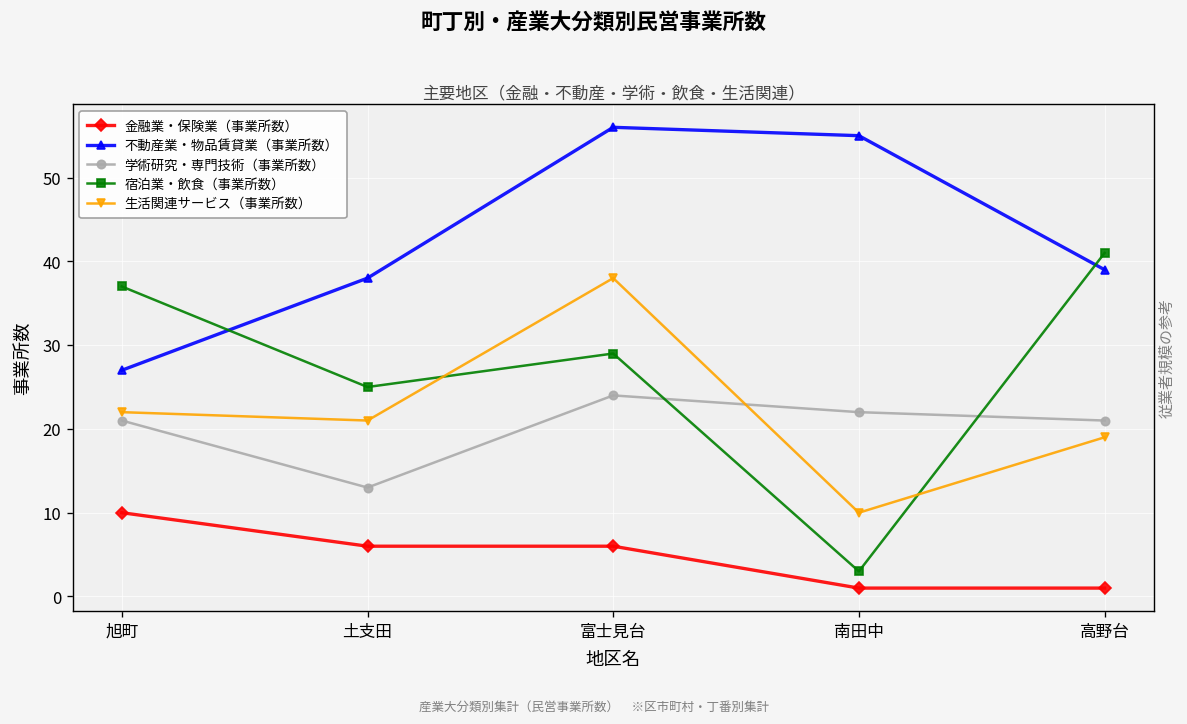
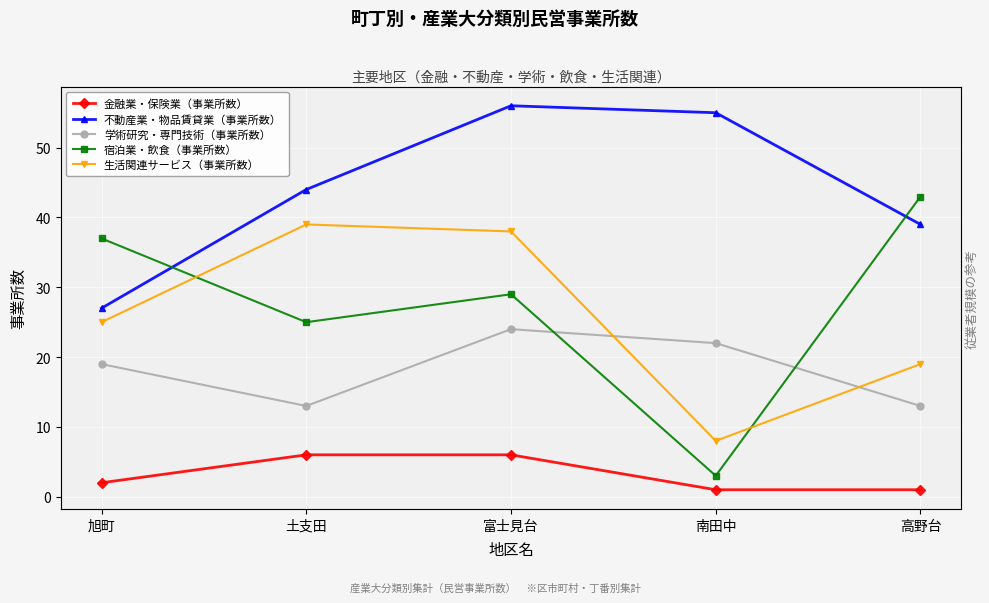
  {
    "金融業・保険業（事業所数）": {
-     "旭町": 10,
+     "旭町": 2,
      "土支田": 6,
      "富士見台": 6,
      "南田中": 1,
      "高野台": 1
    },
    "不動産業・物品賃貸業（事業所数）": {
      "旭町": 27,
-     "土支田": 38,
+     "土支田": 44,
      "富士見台": 56,
      "南田中": 55,
      "高野台": 39
    },
    "学術研究・専門技術（事業所数）": {
-     "旭町": 21,
+     "旭町": 19,
      "土支田": 13,
      "富士見台": 24,
      "南田中": 22,
-     "高野台": 21
+     "高野台": 13
    },
    "宿泊業・飲食（事業所数）": {
      "旭町": 37,
      "土支田": 25,
      "富士見台": 29,
      "南田中": 3,
-     "高野台": 41
+     "高野台": 43
    },
    "生活関連サービス（事業所数）": {
-     "旭町": 22,
-     "土支田": 21,
+     "旭町": 25,
+     "土支田": 39,
      "富士見台": 38,
-     "南田中": 10,
+     "南田中": 8,
      "高野台": 19
    }
  }
